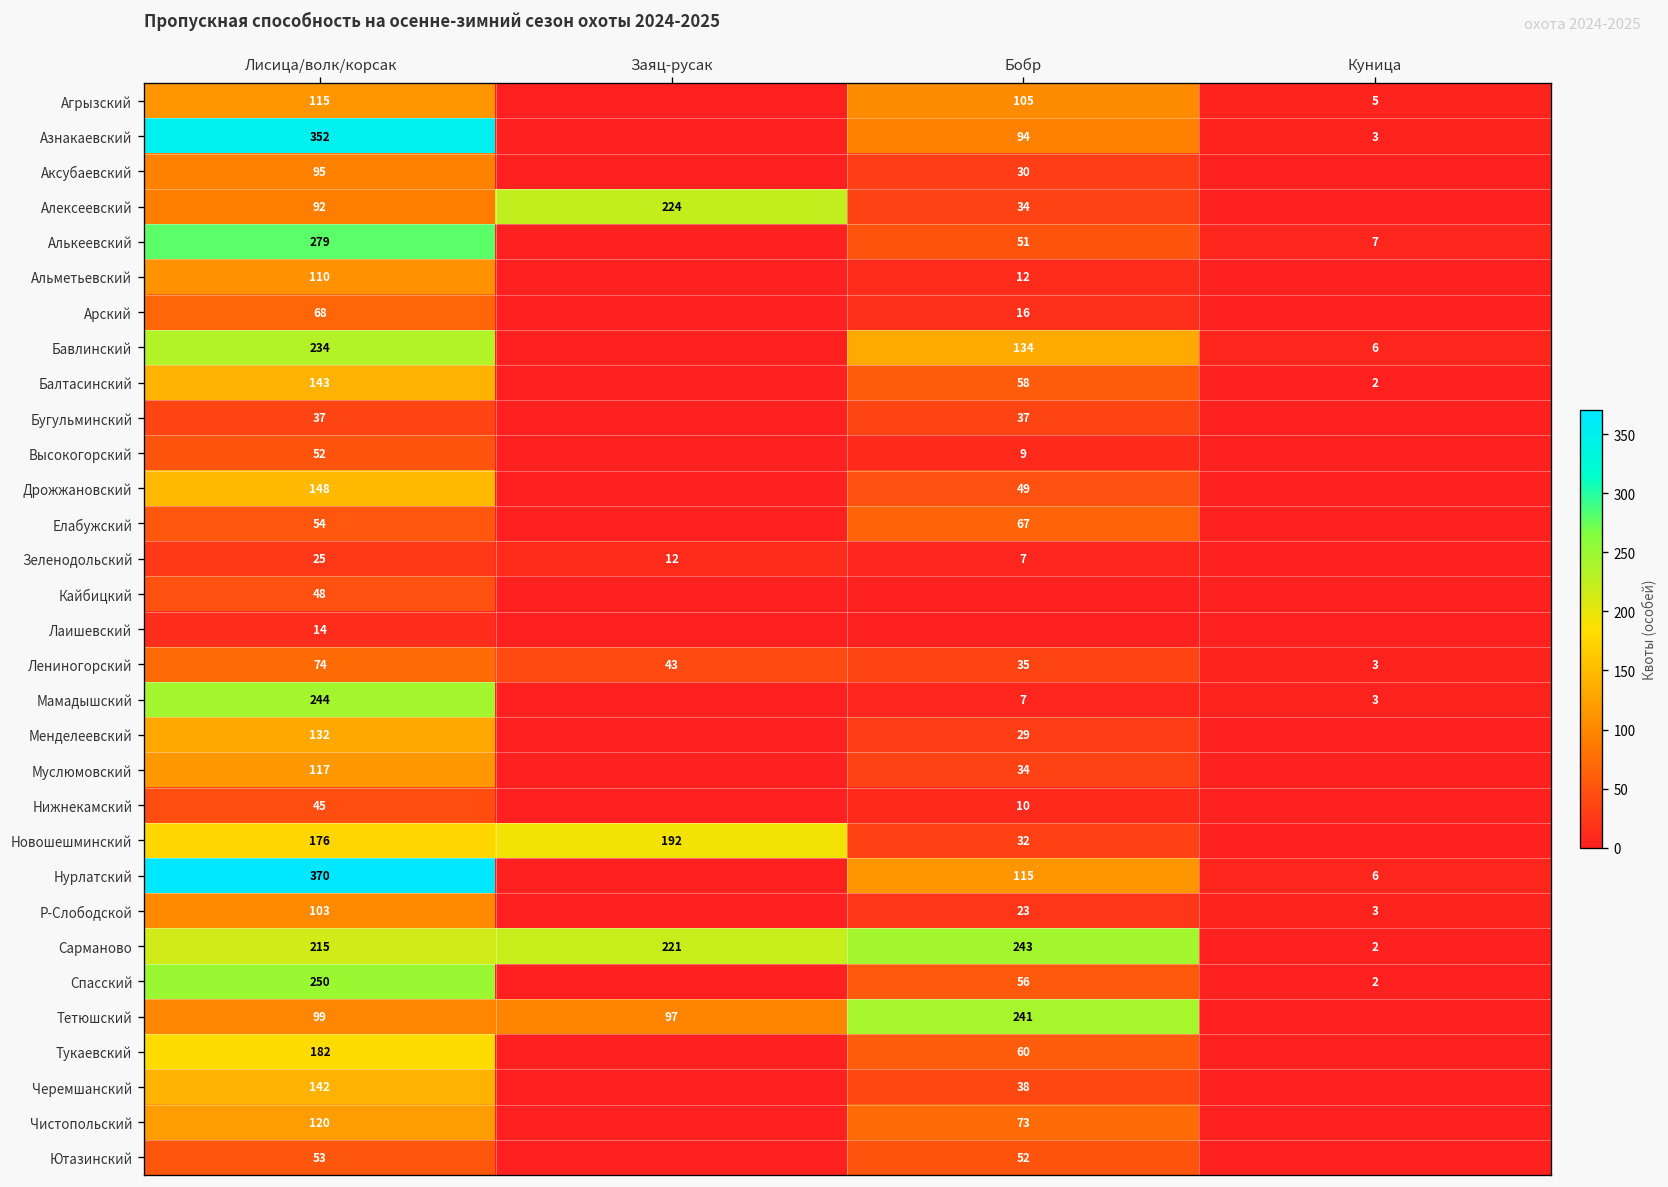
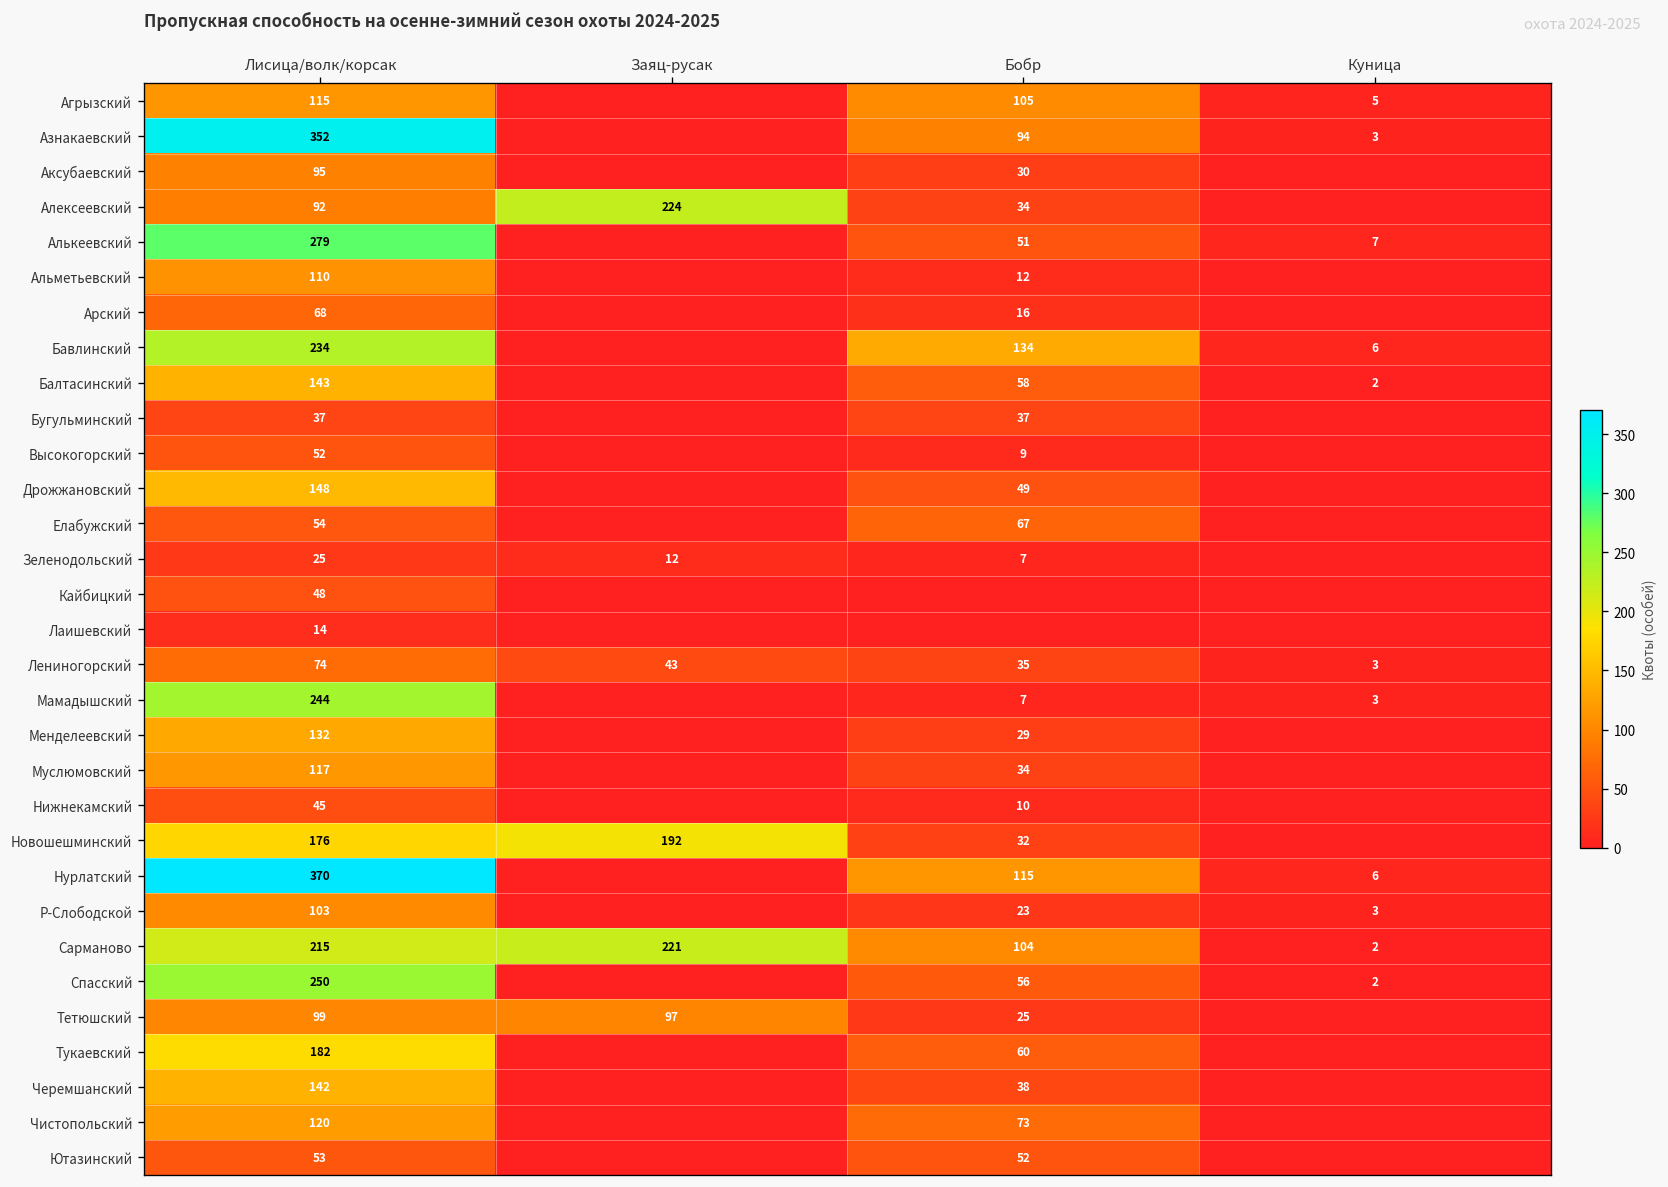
  {
    "Агрызский": {
      "Лисица/волк/корсак": 115,
      "Бобр": 105,
      "Куница": 5
    },
    "Азнакаевский": {
      "Лисица/волк/корсак": 352,
      "Бобр": 94,
      "Куница": 3
    },
    "Аксубаевский": {
      "Лисица/волк/корсак": 95,
      "Бобр": 30
    },
    "Алексеевский": {
      "Лисица/волк/корсак": 92,
      "Заяц-русак": 224,
      "Бобр": 34
    },
    "Алькеевский": {
      "Лисица/волк/корсак": 279,
      "Бобр": 51,
      "Куница": 7
    },
    "Альметьевский": {
      "Лисица/волк/корсак": 110,
      "Бобр": 12
    },
    "Арский": {
      "Лисица/волк/корсак": 68,
      "Бобр": 16
    },
    "Бавлинский": {
      "Лисица/волк/корсак": 234,
      "Бобр": 134,
      "Куница": 6
    },
    "Балтасинский": {
      "Лисица/волк/корсак": 143,
      "Бобр": 58,
      "Куница": 2
    },
    "Бугульминский": {
      "Лисица/волк/корсак": 37,
      "Бобр": 37
    },
    "Высокогорский": {
      "Лисица/волк/корсак": 52,
      "Бобр": 9
    },
    "Дрожжановский": {
      "Лисица/волк/корсак": 148,
      "Бобр": 49
    },
    "Елабужский": {
      "Лисица/волк/корсак": 54,
      "Бобр": 67
    },
    "Зеленодольский": {
      "Лисица/волк/корсак": 25,
      "Заяц-русак": 12,
      "Бобр": 7
    },
    "Кайбицкий": {
      "Лисица/волк/корсак": 48
    },
    "Лаишевский": {
      "Лисица/волк/корсак": 14
    },
    "Лениногорский": {
      "Лисица/волк/корсак": 74,
      "Заяц-русак": 43,
      "Бобр": 35,
      "Куница": 3
    },
    "Мамадышский": {
      "Лисица/волк/корсак": 244,
      "Бобр": 7,
      "Куница": 3
    },
    "Менделеевский": {
      "Лисица/волк/корсак": 132,
      "Бобр": 29
    },
    "Муслюмовский": {
      "Лисица/волк/корсак": 117,
      "Бобр": 34
    },
    "Нижнекамский": {
      "Лисица/волк/корсак": 45,
      "Бобр": 10
    },
    "Новошешминский": {
      "Лисица/волк/корсак": 176,
      "Заяц-русак": 192,
      "Бобр": 32
    },
    "Нурлатский": {
      "Лисица/волк/корсак": 370,
      "Бобр": 115,
      "Куница": 6
    },
    "Р-Слободской": {
      "Лисица/волк/корсак": 103,
      "Бобр": 23,
      "Куница": 3
    },
    "Сарманово": {
      "Лисица/волк/корсак": 215,
      "Заяц-русак": 221,
-     "Бобр": 243,
+     "Бобр": 104,
      "Куница": 2
    },
    "Спасский": {
      "Лисица/волк/корсак": 250,
      "Бобр": 56,
      "Куница": 2
    },
    "Тетюшский": {
      "Лисица/волк/корсак": 99,
      "Заяц-русак": 97,
-     "Бобр": 241
+     "Бобр": 25
    },
    "Тукаевский": {
      "Лисица/волк/корсак": 182,
      "Бобр": 60
    },
    "Черемшанский": {
      "Лисица/волк/корсак": 142,
      "Бобр": 38
    },
    "Чистопольский": {
      "Лисица/волк/корсак": 120,
      "Бобр": 73
    },
    "Ютазинский": {
      "Лисица/волк/корсак": 53,
      "Бобр": 52
    }
  }
